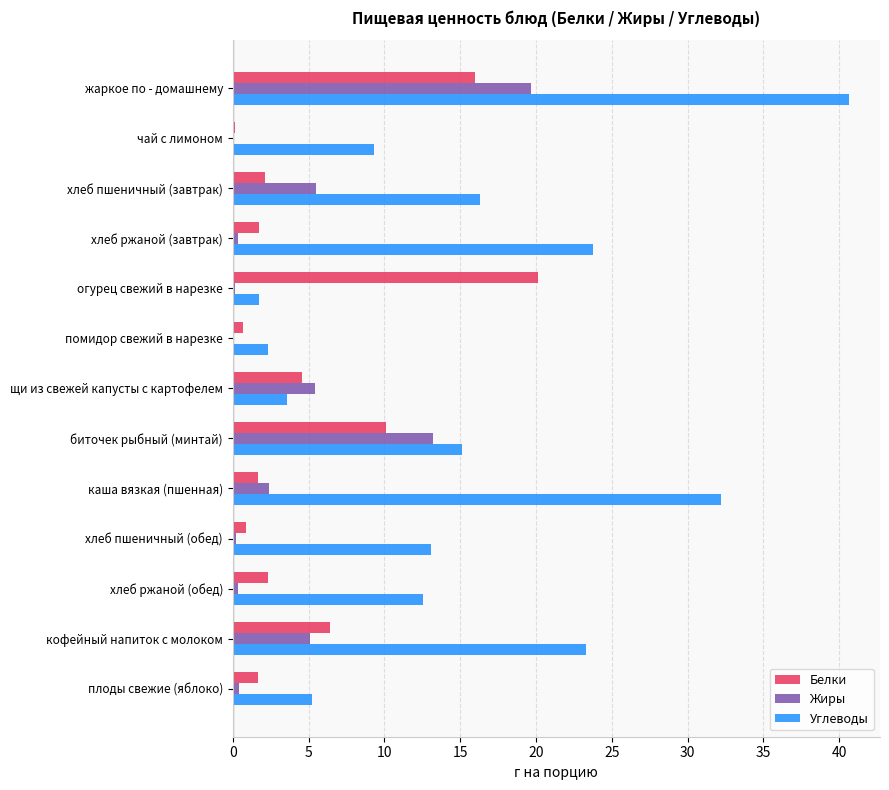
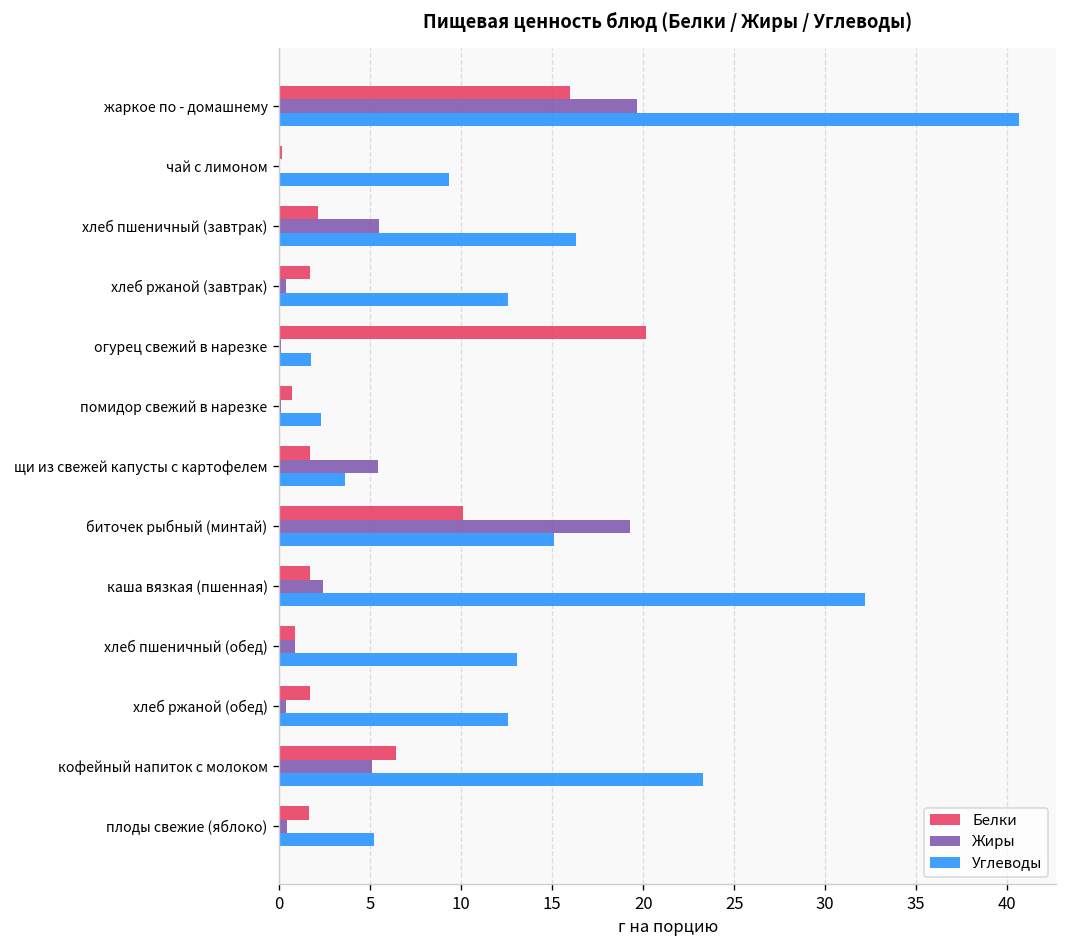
  {
    "Белки": {
      "жаркое по - домашнему": 16.0,
      "чай с лимоном": 0.2,
      "хлеб пшеничный (завтрак)": 2.1,
      "хлеб ржаной (завтрак)": 1.7,
      "огурец свежий в нарезке": 20.1,
      "помидор свежий в нарезке": 0.7,
-     "щи из свежей капусты с картофелем": 4.6,
+     "щи из свежей капусты с картофелем": 1.7,
      "биточек рыбный (минтай)": 10.1,
      "каша вязкая (пшенная)": 1.7,
      "хлеб пшеничный (обед)": 0.9,
-     "хлеб ржаной (обед)": 2.3,
+     "хлеб ржаной (обед)": 1.7,
      "кофейный напиток с молоком": 6.4,
      "плоды свежие (яблоко)": 1.6
    },
    "Жиры": {
      "жаркое по - домашнему": 19.7,
      "чай с лимоном": 0.0,
      "хлеб пшеничный (завтрак)": 5.5,
      "хлеб ржаной (завтрак)": 0.4,
      "щи из свежей капусты с картофелем": 5.4,
-     "биточек рыбный (минтай)": 13.2,
+     "биточек рыбный (минтай)": 19.3,
      "каша вязкая (пшенная)": 2.4,
-     "хлеб пшеничный (обед)": 0.2,
+     "хлеб пшеничный (обед)": 0.9,
      "хлеб ржаной (обед)": 0.4,
      "кофейный напиток с молоком": 5.1,
      "плоды свежие (яблоко)": 0.4
    },
    "Углеводы": {
      "жаркое по - домашнему": 40.7,
      "чай с лимоном": 9.3,
      "хлеб пшеничный (завтрак)": 16.3,
-     "хлеб ржаной (завтрак)": 23.8,
+     "хлеб ржаной (завтрак)": 12.6,
      "огурец свежий в нарезке": 1.8,
      "помидор свежий в нарезке": 2.3,
      "щи из свежей капусты с картофелем": 3.6,
      "биточек рыбный (минтай)": 15.1,
      "каша вязкая (пшенная)": 32.2,
      "хлеб пшеничный (обед)": 13.1,
      "хлеб ржаной (обед)": 12.6,
      "кофейный напиток с молоком": 23.3,
      "плоды свежие (яблоко)": 5.2
    }
  }
